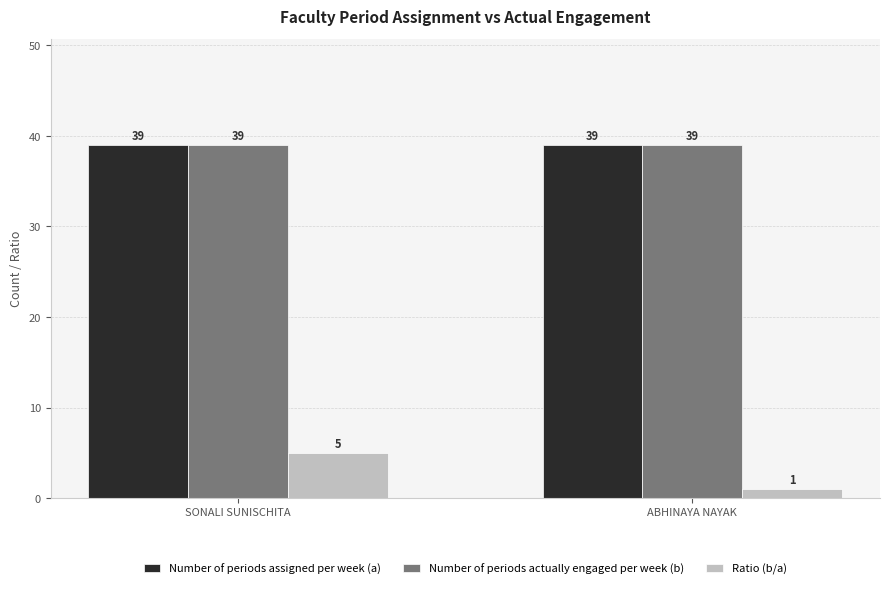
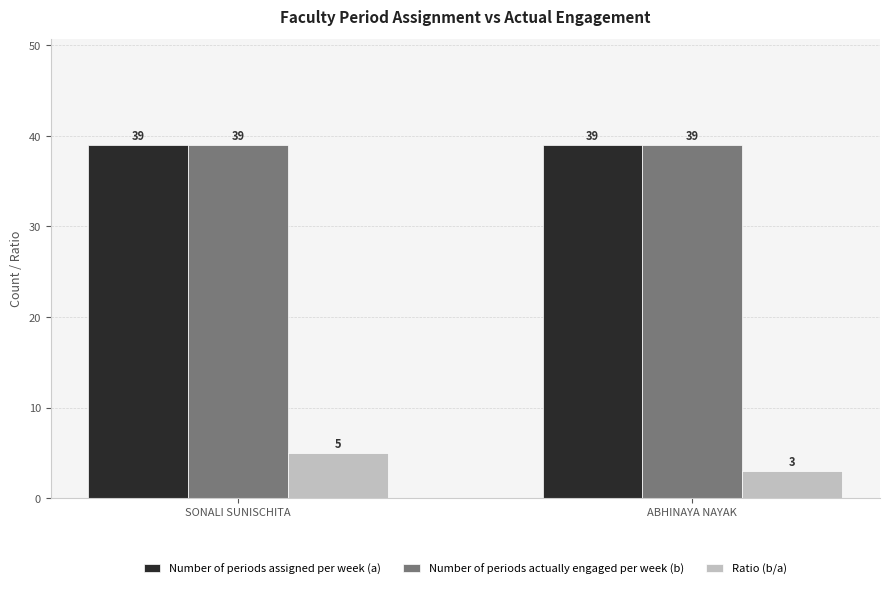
  {
    "Number of periods assigned per week (a)": {
      "SONALI SUNISCHITA": 39,
      "ABHINAYA NAYAK": 39
    },
    "Number of periods actually engaged per week (b)": {
      "SONALI SUNISCHITA": 39,
      "ABHINAYA NAYAK": 39
    },
    "Ratio (b/a)": {
      "SONALI SUNISCHITA": 5,
-     "ABHINAYA NAYAK": 1
+     "ABHINAYA NAYAK": 3
    }
  }
